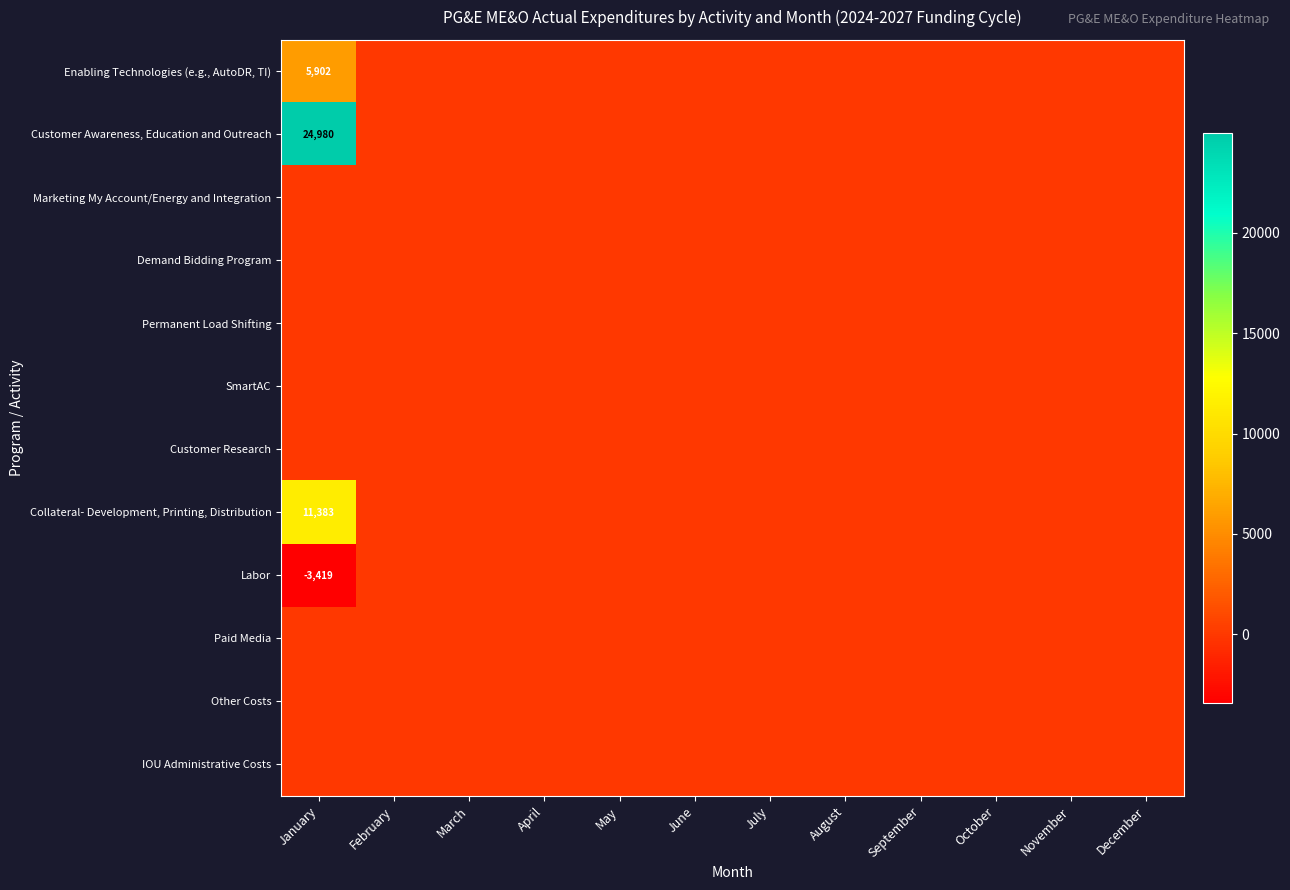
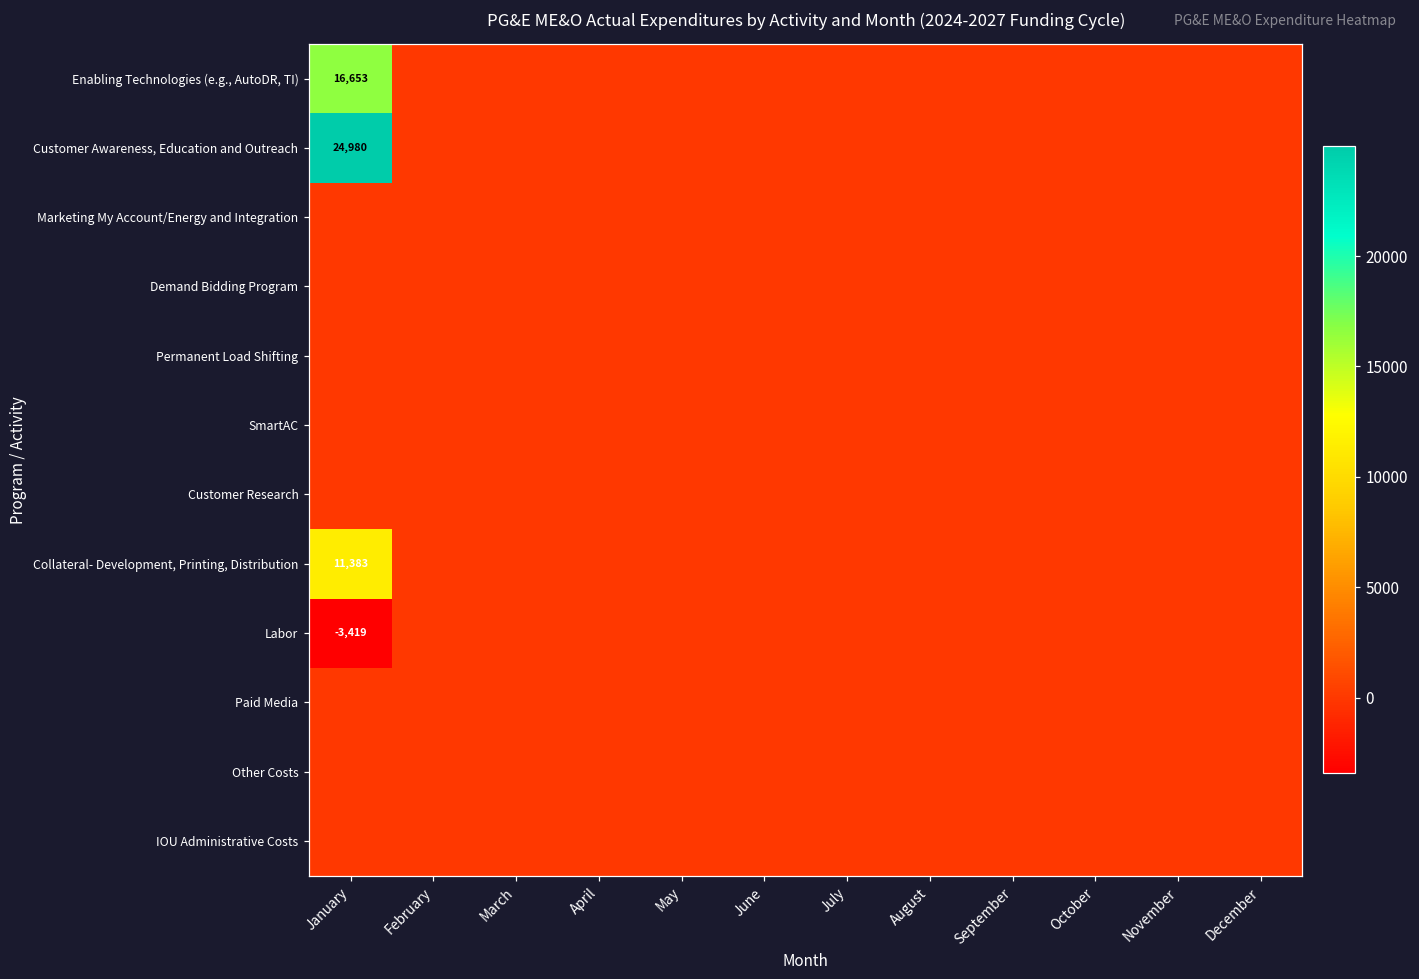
  {
    "Enabling Technologies (e.g., AutoDR, TI)": {
-     "January": "5,902"
+     "January": "16,653"
    },
    "Customer Awareness, Education and Outreach": {
      "January": "24,980"
    },
    "Collateral- Development, Printing, Distribution": {
      "January": "11,383"
    },
    "Labor": {
      "January": "-3,419"
    }
  }
